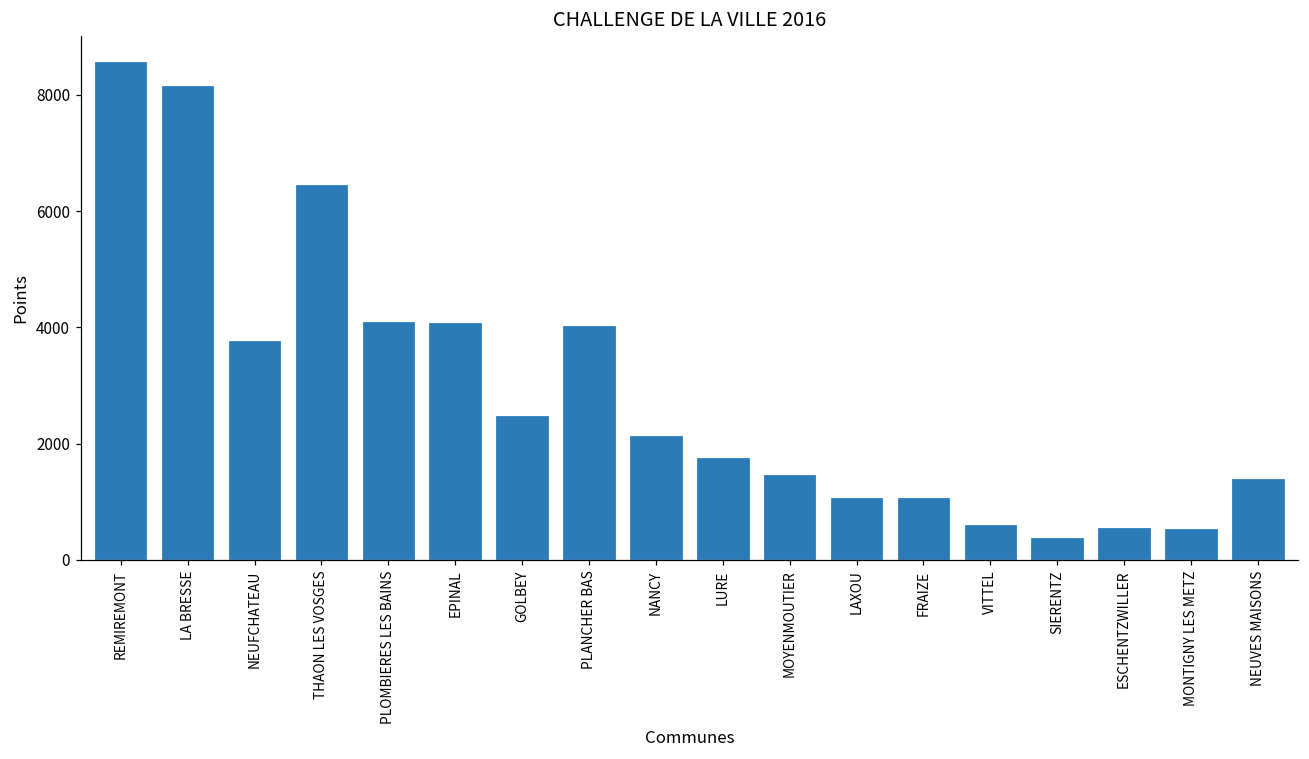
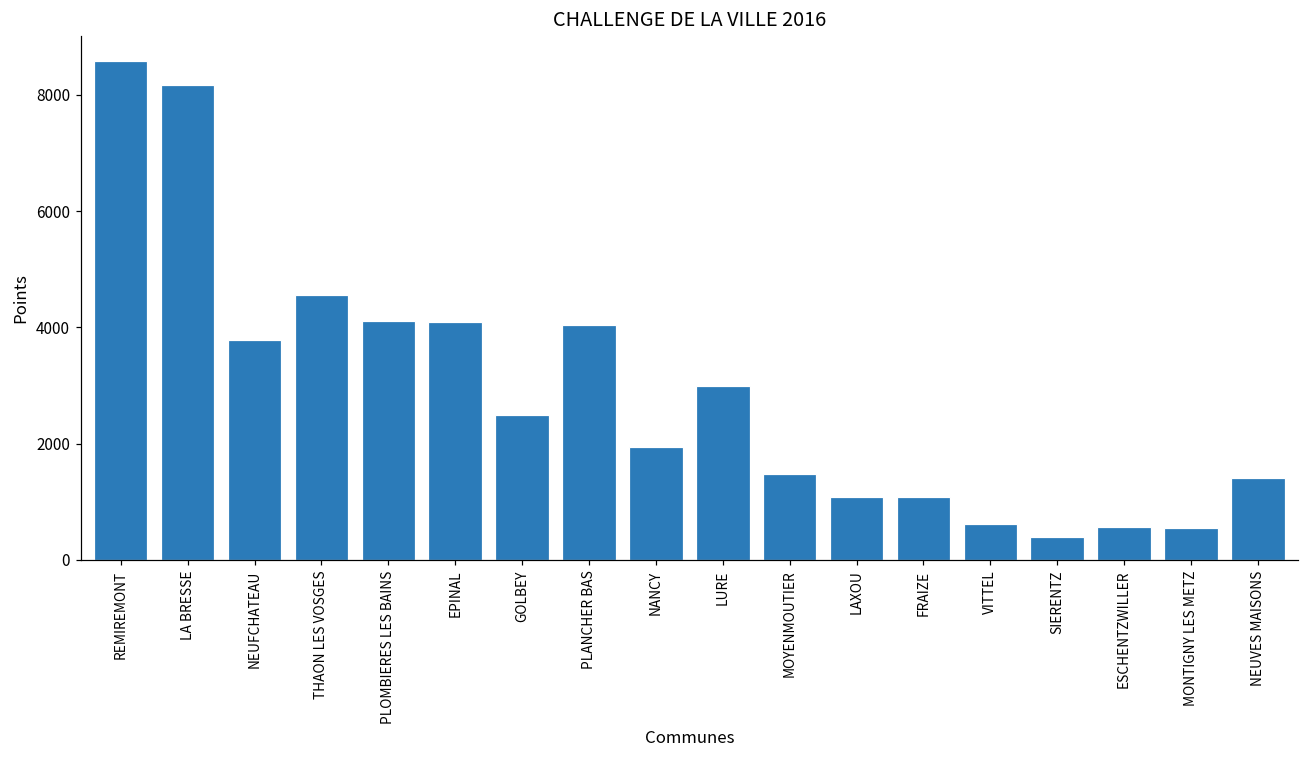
  {
    "REMIREMONT": 8600,
    "LA BRESSE": 8200,
    "NEUFCHATEAU": 3800,
-   "THAON LES VOSGES": 6500,
+   "THAON LES VOSGES": 4600,
    "PLOMBIERES LES BAINS": 4100,
    "EPINAL": 4100,
    "GOLBEY": 2500,
    "PLANCHER BAS": 4000,
-   "NANCY": 2100,
-   "LURE": 1800,
+   "NANCY": 1900,
+   "LURE": 3000,
    "MOYENMOUTIER": 1500,
    "LAXOU": 1100,
    "FRAIZE": 1100,
    "VITTEL": 600,
    "SIERENTZ": 400,
    "ESCHENTZWILLER": 600,
    "MONTIGNY LES METZ": 600,
    "NEUVES MAISONS": 1400
  }
